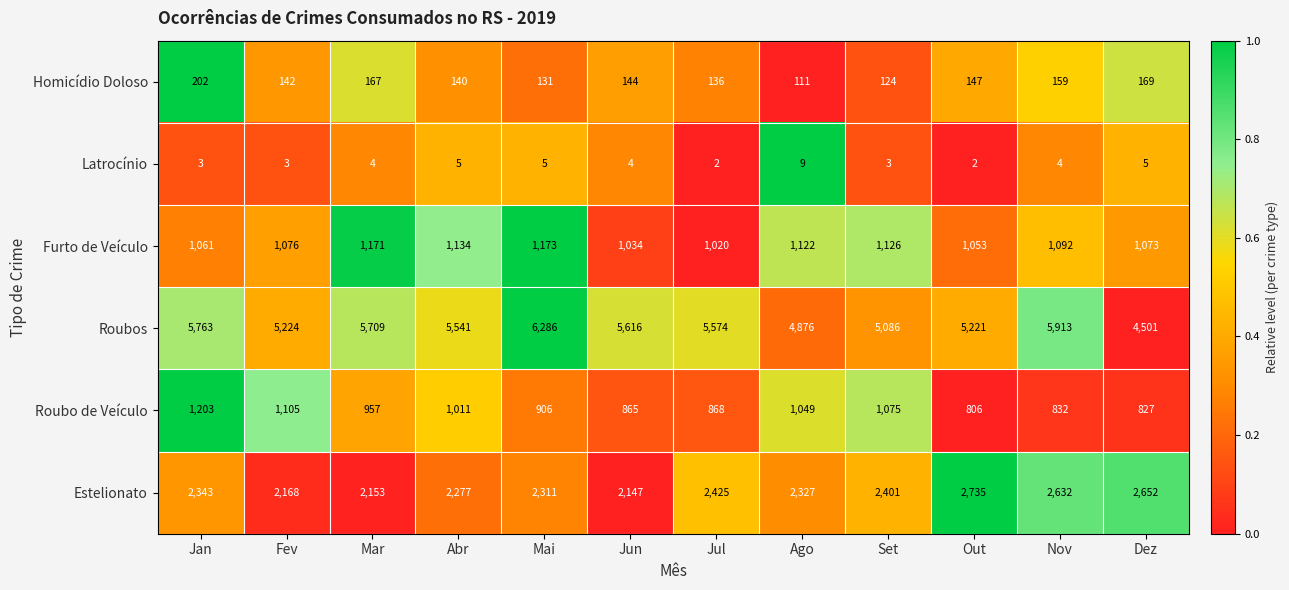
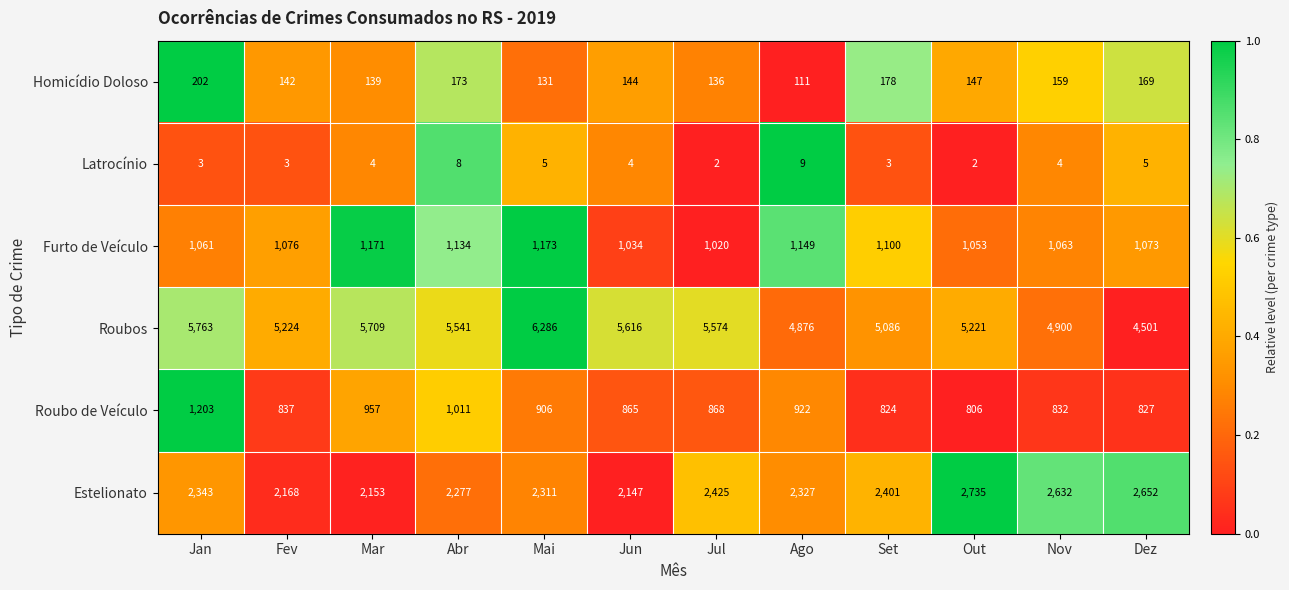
  {
    "Homicídio Doloso": {
      "Jan": "202",
      "Fev": "142",
-     "Mar": "167",
-     "Abr": "140",
+     "Mar": "139",
+     "Abr": "173",
      "Mai": "131",
      "Jun": "144",
      "Jul": "136",
      "Ago": "111",
-     "Set": "124",
+     "Set": "178",
      "Out": "147",
      "Nov": "159",
      "Dez": "169"
    },
    "Latrocínio": {
      "Jan": "3",
      "Fev": "3",
      "Mar": "4",
-     "Abr": "5",
+     "Abr": "8",
      "Mai": "5",
      "Jun": "4",
      "Jul": "2",
      "Ago": "9",
      "Set": "3",
      "Out": "2",
      "Nov": "4",
      "Dez": "5"
    },
    "Furto de Veículo": {
      "Jan": "1,061",
      "Fev": "1,076",
      "Mar": "1,171",
      "Abr": "1,134",
      "Mai": "1,173",
      "Jun": "1,034",
      "Jul": "1,020",
-     "Ago": "1,122",
-     "Set": "1,126",
+     "Ago": "1,149",
+     "Set": "1,100",
      "Out": "1,053",
-     "Nov": "1,092",
+     "Nov": "1,063",
      "Dez": "1,073"
    },
    "Roubos": {
      "Jan": "5,763",
      "Fev": "5,224",
      "Mar": "5,709",
      "Abr": "5,541",
      "Mai": "6,286",
      "Jun": "5,616",
      "Jul": "5,574",
      "Ago": "4,876",
      "Set": "5,086",
      "Out": "5,221",
-     "Nov": "5,913",
+     "Nov": "4,900",
      "Dez": "4,501"
    },
    "Roubo de Veículo": {
      "Jan": "1,203",
-     "Fev": "1,105",
+     "Fev": "837",
      "Mar": "957",
      "Abr": "1,011",
      "Mai": "906",
      "Jun": "865",
      "Jul": "868",
-     "Ago": "1,049",
-     "Set": "1,075",
+     "Ago": "922",
+     "Set": "824",
      "Out": "806",
      "Nov": "832",
      "Dez": "827"
    },
    "Estelionato": {
      "Jan": "2,343",
      "Fev": "2,168",
      "Mar": "2,153",
      "Abr": "2,277",
      "Mai": "2,311",
      "Jun": "2,147",
      "Jul": "2,425",
      "Ago": "2,327",
      "Set": "2,401",
      "Out": "2,735",
      "Nov": "2,632",
      "Dez": "2,652"
    }
  }
